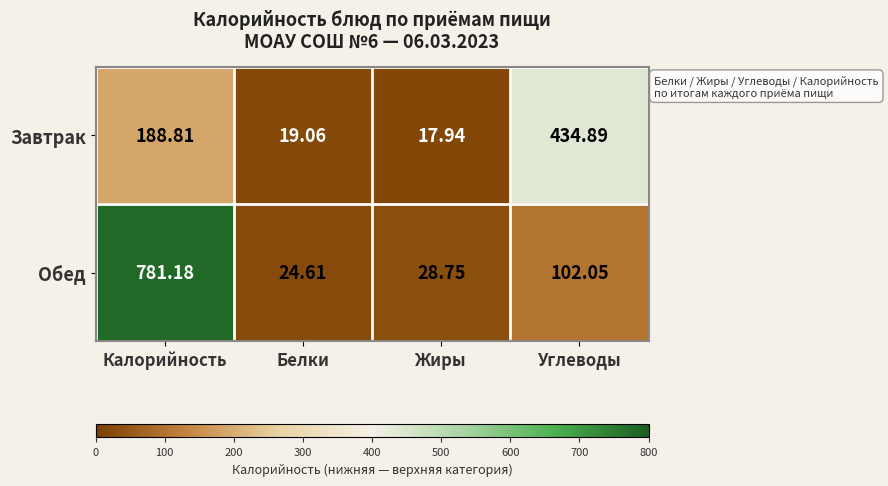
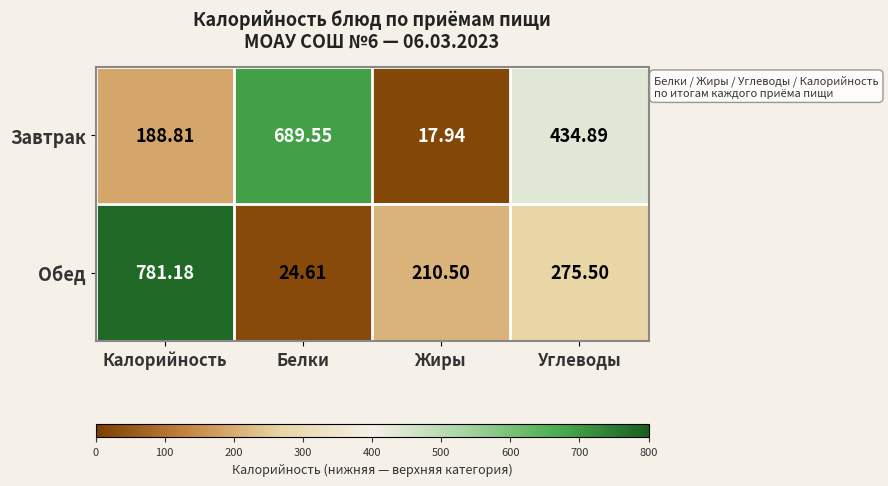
  {
    "Завтрак": {
      "Калорийность": 188.81,
-     "Белки": 19.06,
+     "Белки": 689.55,
      "Жиры": 17.94,
      "Углеводы": 434.89
    },
    "Обед": {
      "Калорийность": 781.18,
      "Белки": 24.61,
-     "Жиры": 28.75,
-     "Углеводы": 102.05
+     "Жиры": 210.50,
+     "Углеводы": 275.50
    }
  }
